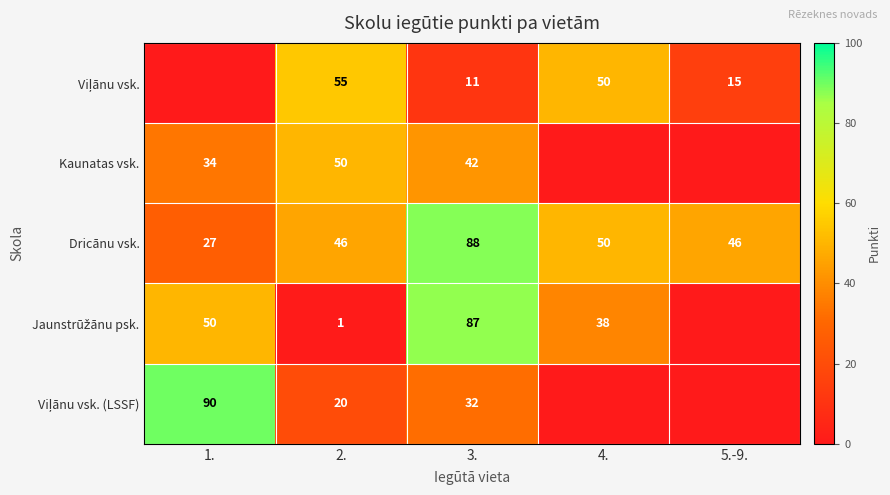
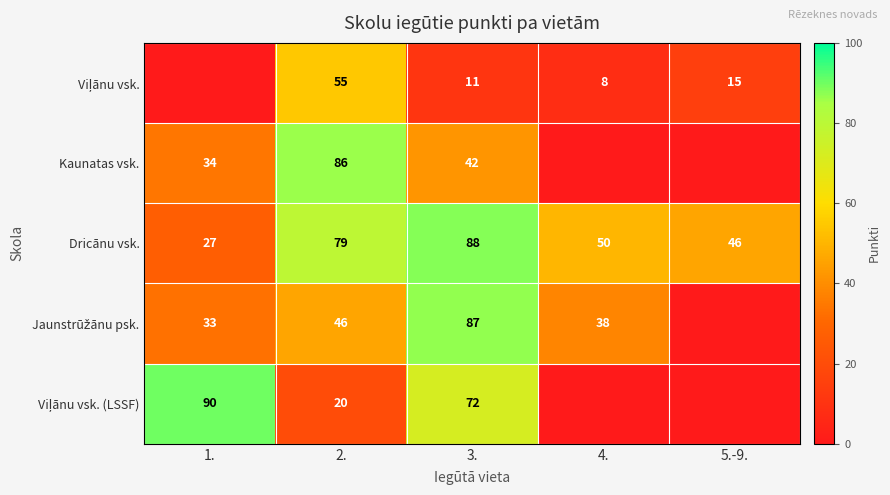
  {
    "Viļānu vsk.": {
      "2.": 55,
      "3.": 11,
-     "4.": 50,
+     "4.": 8,
      "5.-9.": 15
    },
    "Kaunatas vsk.": {
      "1.": 34,
-     "2.": 50,
+     "2.": 86,
      "3.": 42
    },
    "Dricānu vsk.": {
      "1.": 27,
-     "2.": 46,
+     "2.": 79,
      "3.": 88,
      "4.": 50,
      "5.-9.": 46
    },
    "Jaunstrūžānu psk.": {
-     "1.": 50,
-     "2.": 1,
+     "1.": 33,
+     "2.": 46,
      "3.": 87,
      "4.": 38
    },
    "Viļānu vsk. (LSSF)": {
      "1.": 90,
      "2.": 20,
-     "3.": 32
+     "3.": 72
    }
  }
